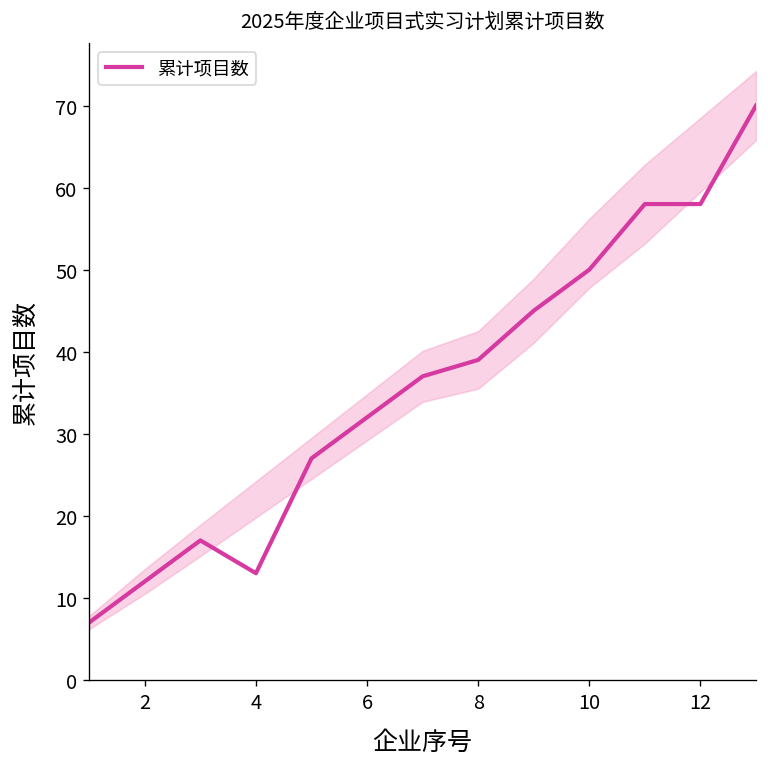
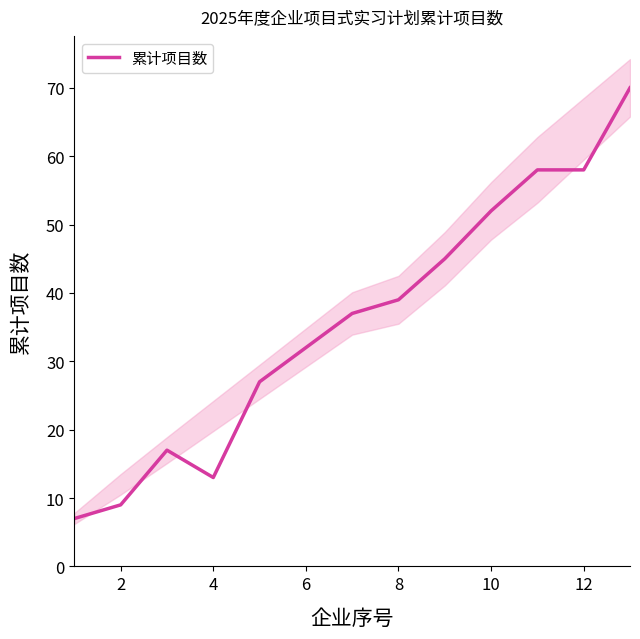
  {
    "累计项目数": {
-     "2": 12,
+     "2": 9,
      "4": 13,
      "6": 32,
      "8": 39,
-     "10": 50,
+     "10": 52,
      "12": 58
    }
  }
